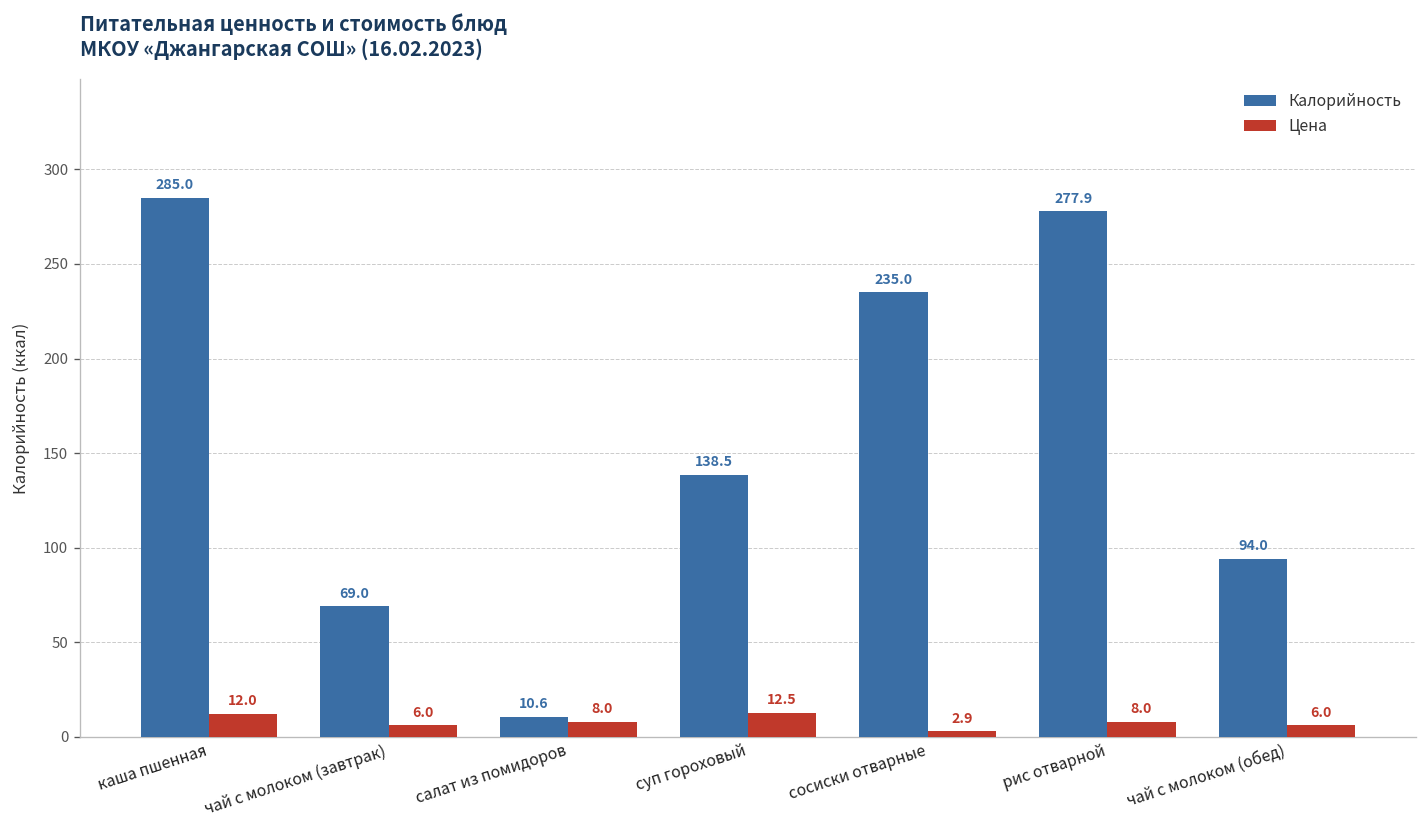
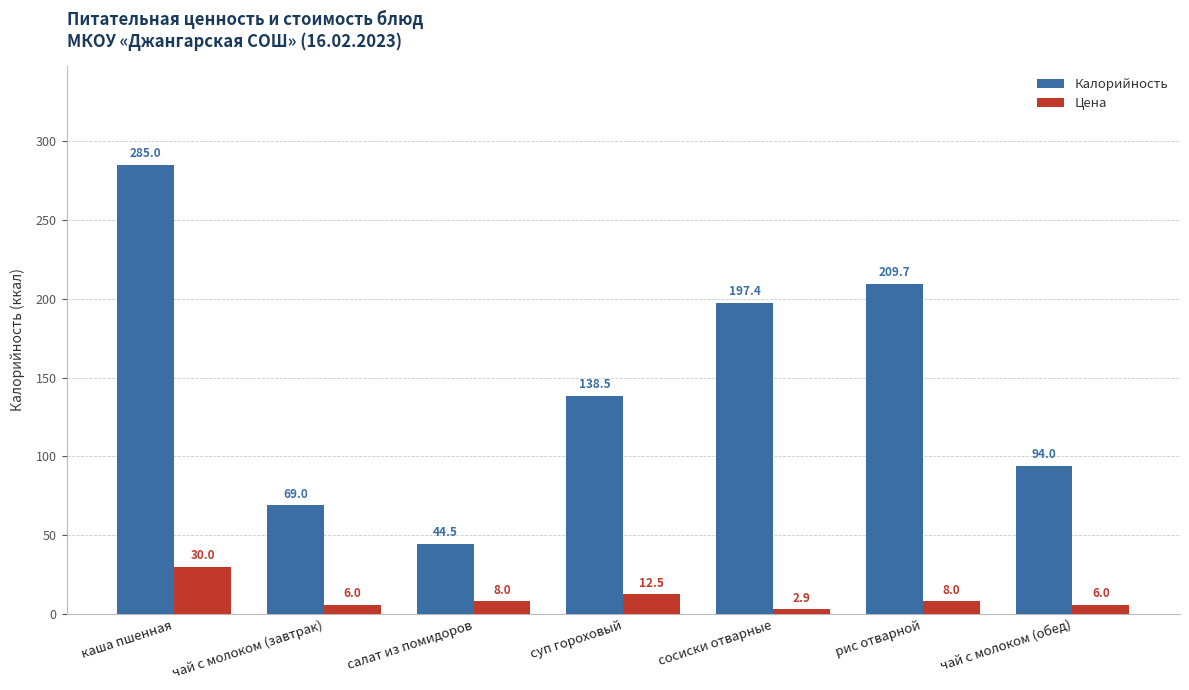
  {
    "Калорийность": {
      "каша пшенная": 285.0,
      "чай с молоком (завтрак)": 69.0,
-     "салат из помидоров": 10.6,
+     "салат из помидоров": 44.5,
      "суп гороховый": 138.5,
-     "сосиски отварные": 235.0,
-     "рис отварной": 277.9,
+     "сосиски отварные": 197.4,
+     "рис отварной": 209.7,
      "чай с молоком (обед)": 94.0
    },
    "Цена": {
-     "каша пшенная": 12.0,
+     "каша пшенная": 30.0,
      "чай с молоком (завтрак)": 6.0,
      "салат из помидоров": 8.0,
      "суп гороховый": 12.5,
      "сосиски отварные": 2.9,
      "рис отварной": 8.0,
      "чай с молоком (обед)": 6.0
    }
  }
